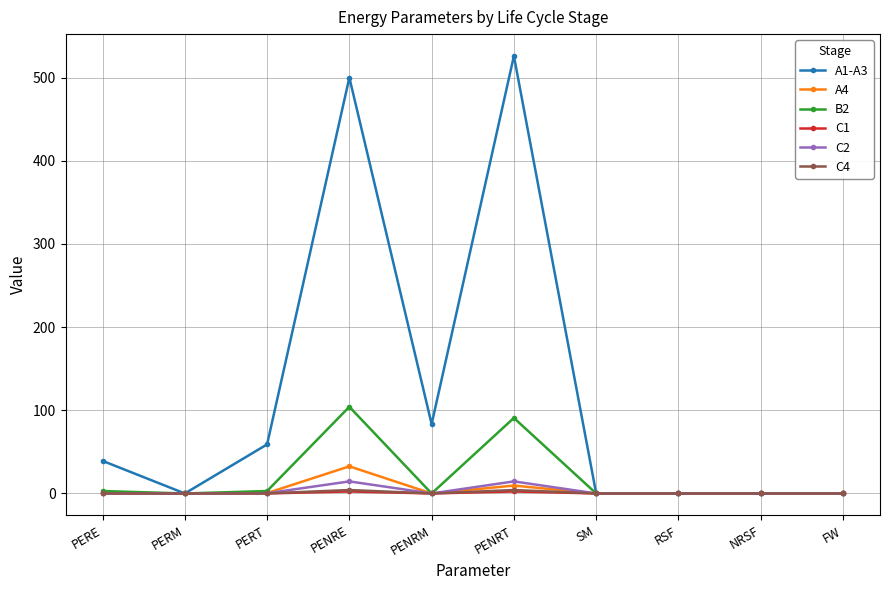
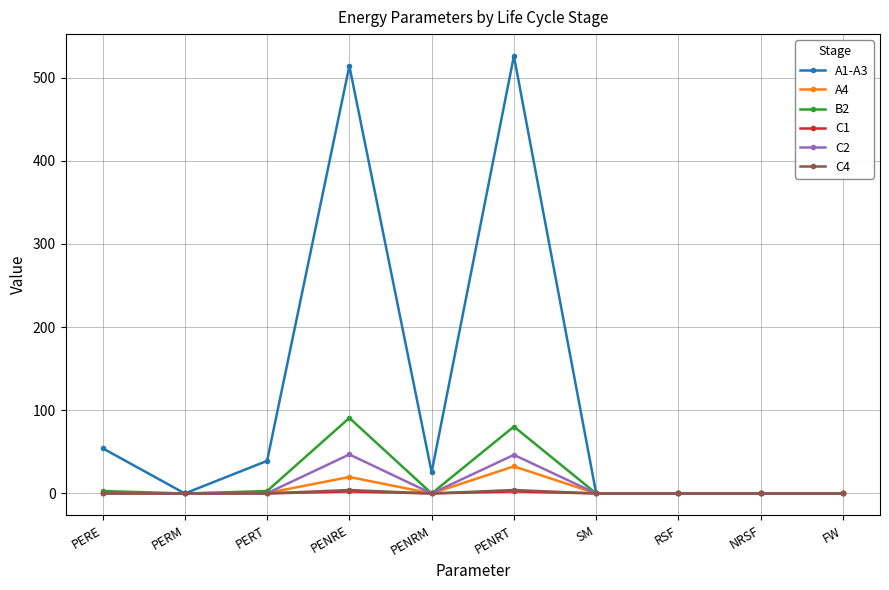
  {
    "A1-A3": {
-     "PERE": 40,
-     "PERT": 60,
-     "PENRE": 500,
-     "PENRM": 80,
+     "PERE": 50,
+     "PERT": 40,
+     "PENRE": 510,
+     "PENRM": 30,
      "PENRT": 530
    },
    "A4": {
-     "PENRE": 30,
-     "PENRT": 10
+     "PENRE": 20,
+     "PENRT": 30
    },
    "B2": {
-     "PENRE": 100,
-     "PENRT": 90
+     "PENRE": 90,
+     "PENRT": 80
    },
    "C2": {
-     "PENRE": 10,
-     "PENRT": 10
+     "PENRE": 50,
+     "PENRT": 50
    }
  }
